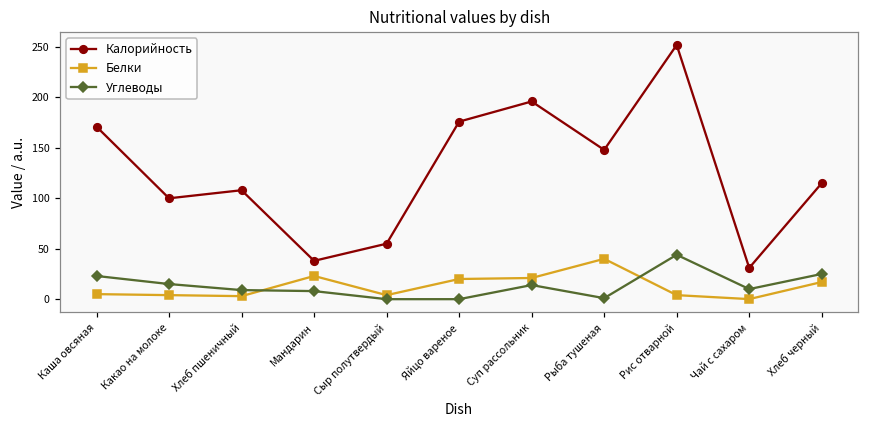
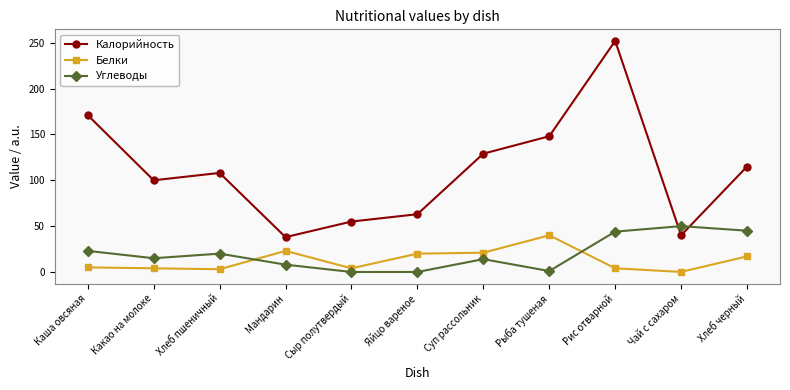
  {
    "Калорийность": {
      "Каша овсяная": 170,
      "Какао на молоке": 100,
      "Хлеб пшеничный": 110,
      "Мандарин": 40,
      "Сыр полутвердый": 60,
-     "Яйцо вареное": 180,
-     "Суп рассольник": 200,
+     "Яйцо вареное": 60,
+     "Суп рассольник": 130,
      "Рыба тушеная": 150,
      "Рис отварной": 250,
-     "Чай с сахаром": 30,
+     "Чай с сахаром": 40,
      "Хлеб черный": 120
    },
    "Белки": {
      "Каша овсяная": 10,
      "Какао на молоке": 0,
      "Хлеб пшеничный": 0,
      "Мандарин": 20,
      "Сыр полутвердый": 0,
      "Яйцо вареное": 20,
      "Суп рассольник": 20,
      "Рыба тушеная": 40,
      "Рис отварной": 0,
      "Чай с сахаром": 0,
      "Хлеб черный": 20
    },
    "Углеводы": {
      "Каша овсяная": 20,
      "Какао на молоке": 20,
-     "Хлеб пшеничный": 10,
+     "Хлеб пшеничный": 20,
      "Мандарин": 10,
      "Сыр полутвердый": 0,
      "Яйцо вареное": 0,
      "Суп рассольник": 10,
      "Рыба тушеная": 0,
      "Рис отварной": 40,
-     "Чай с сахаром": 10,
-     "Хлеб черный": 30
+     "Чай с сахаром": 50,
+     "Хлеб черный": 50
    }
  }
